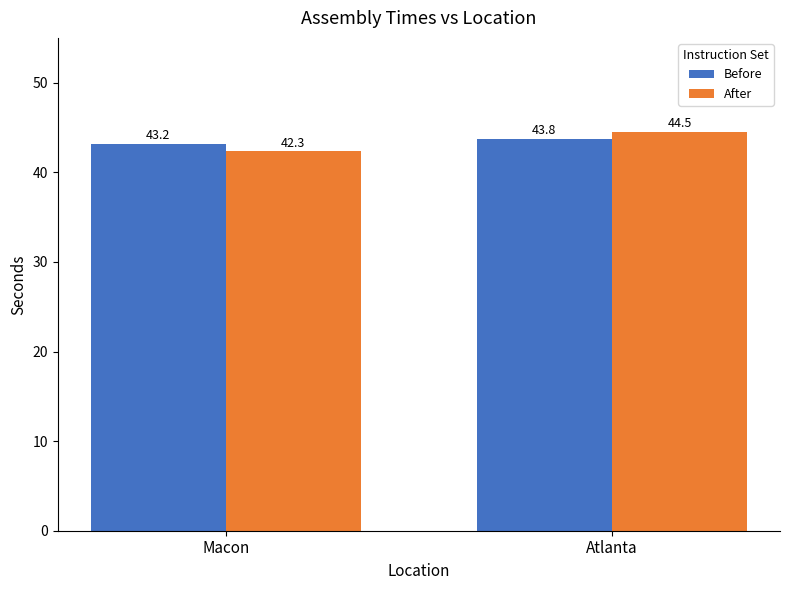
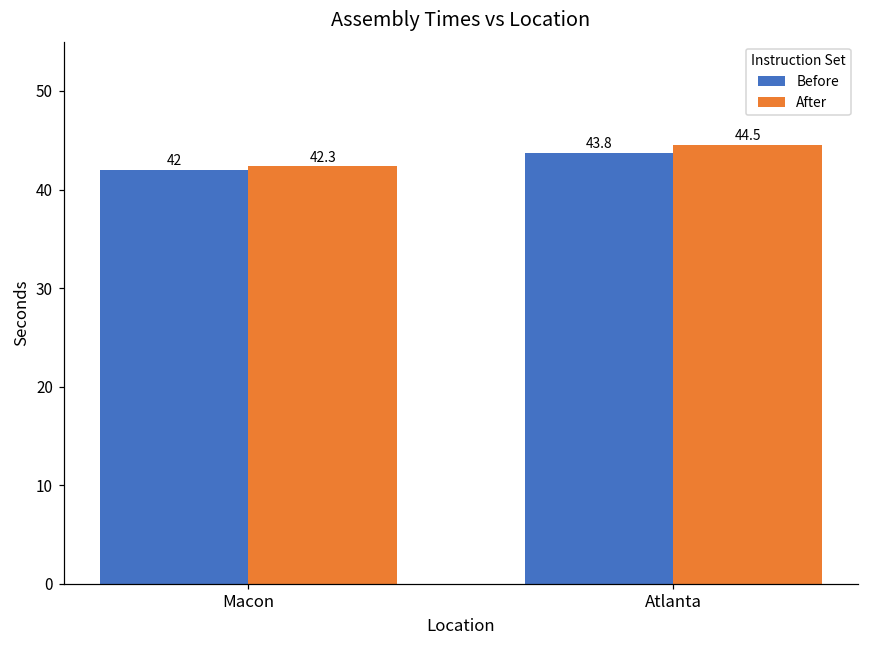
  {
    "Before": {
-     "Macon": 43.2,
+     "Macon": 42,
      "Atlanta": 43.8
    },
    "After": {
      "Macon": 42.3,
      "Atlanta": 44.5
    }
  }
